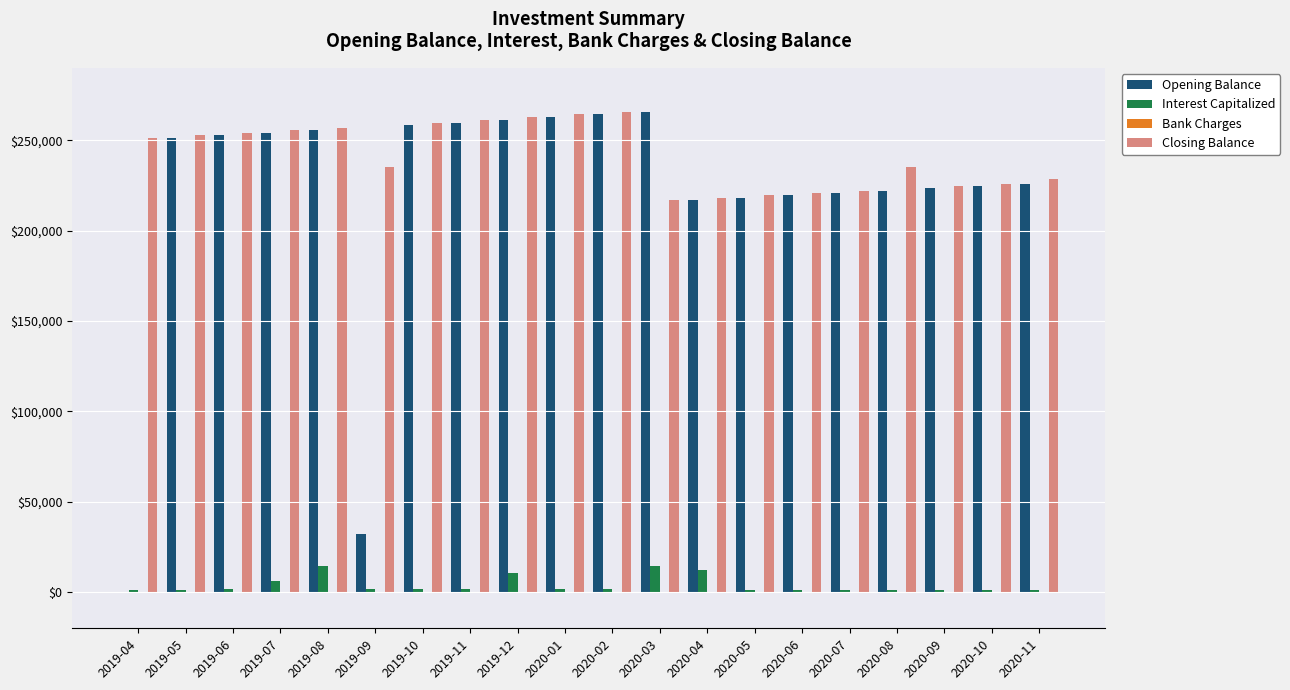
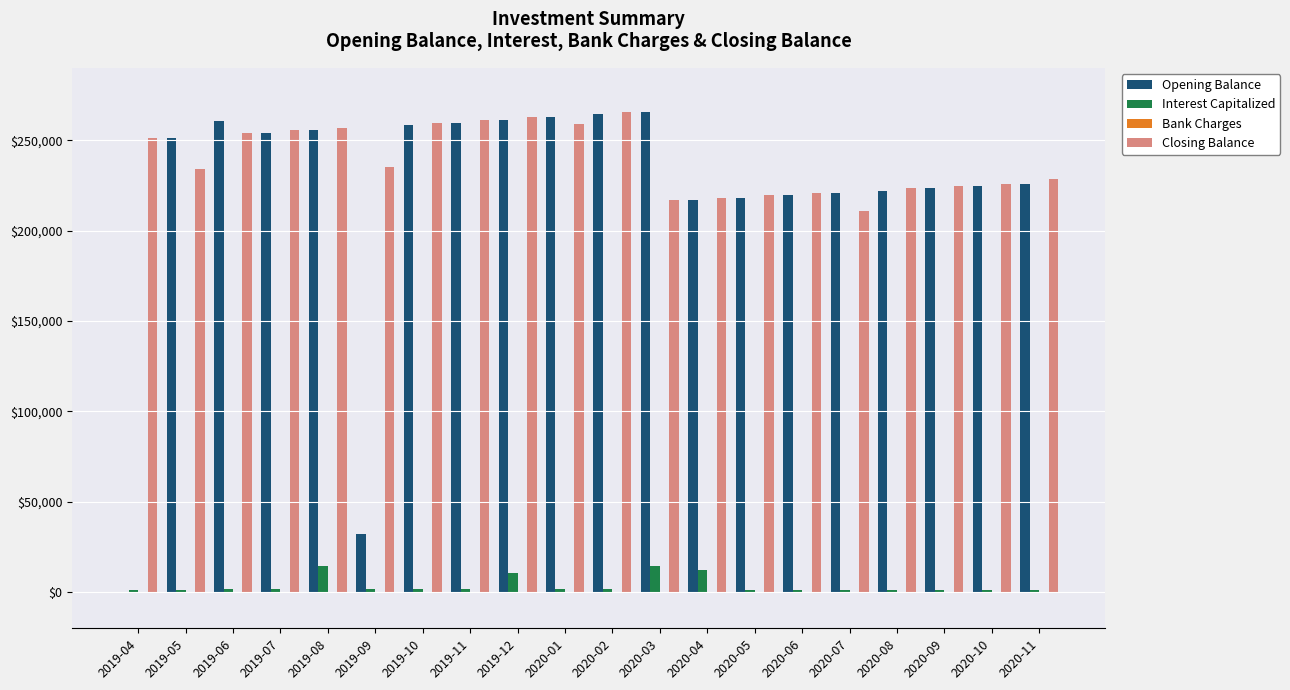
  {
    "Opening Balance": {
      "2019-04": "$0",
      "2019-05": "$251,000",
-     "2019-06": "$253,000",
+     "2019-06": "$261,000",
      "2019-07": "$254,000",
      "2019-08": "$255,000",
      "2019-09": "$32,000",
      "2019-10": "$258,000",
      "2019-11": "$260,000",
      "2019-12": "$261,000",
      "2020-01": "$263,000",
      "2020-02": "$264,000",
      "2020-03": "$266,000",
      "2020-04": "$217,000",
      "2020-05": "$218,000",
      "2020-06": "$219,000",
      "2020-07": "$221,000",
      "2020-08": "$222,000",
      "2020-09": "$223,000",
      "2020-10": "$225,000",
      "2020-11": "$226,000"
    },
    "Interest Capitalized": {
      "2019-05": "$1,000",
      "2019-06": "$2,000",
-     "2019-07": "$6,000",
+     "2019-07": "$1,000",
      "2019-08": "$14,000",
      "2019-09": "$2,000",
      "2019-10": "$1,000",
      "2019-11": "$2,000",
      "2019-12": "$11,000",
      "2020-01": "$2,000",
      "2020-02": "$2,000",
      "2020-03": "$15,000",
      "2020-04": "$12,000",
      "2020-11": "$1,000"
    },
    "Closing Balance": {
      "2019-04": "$251,000",
-     "2019-05": "$253,000",
+     "2019-05": "$234,000",
      "2019-06": "$254,000",
      "2019-07": "$255,000",
      "2019-08": "$257,000",
      "2019-09": "$235,000",
      "2019-10": "$260,000",
      "2019-11": "$261,000",
      "2019-12": "$263,000",
-     "2020-01": "$264,000",
+     "2020-01": "$259,000",
      "2020-02": "$266,000",
      "2020-03": "$217,000",
      "2020-04": "$218,000",
      "2020-05": "$219,000",
      "2020-06": "$221,000",
-     "2020-07": "$222,000",
-     "2020-08": "$235,000",
+     "2020-07": "$211,000",
+     "2020-08": "$223,000",
      "2020-09": "$225,000",
      "2020-10": "$226,000",
      "2020-11": "$228,000"
    }
  }
